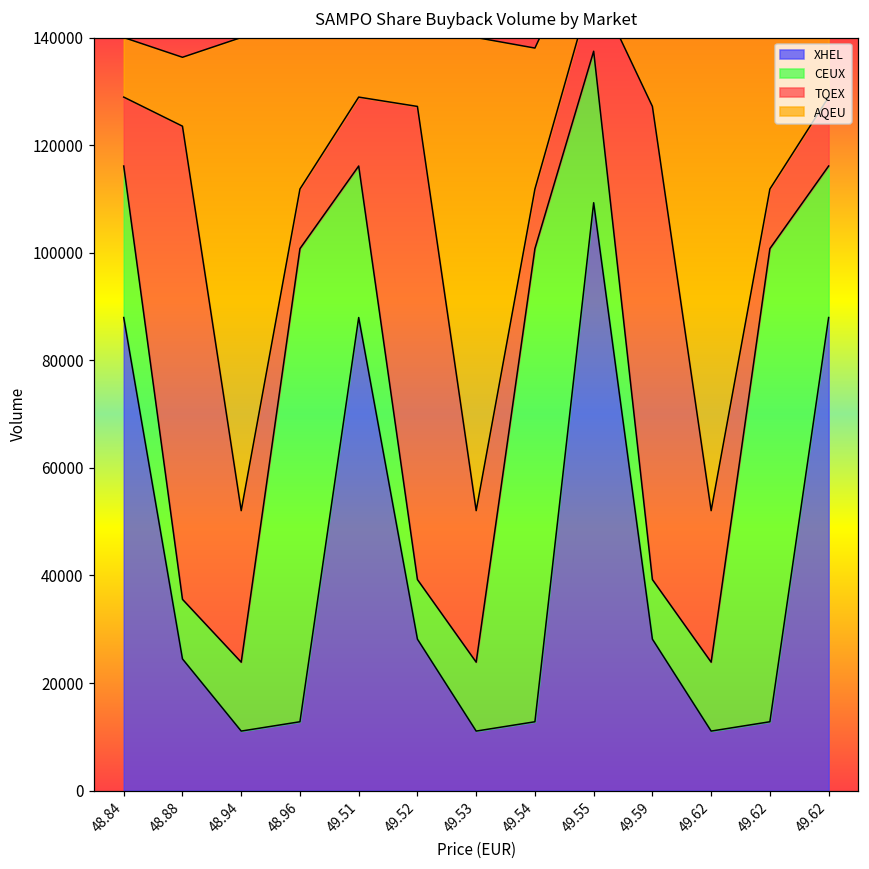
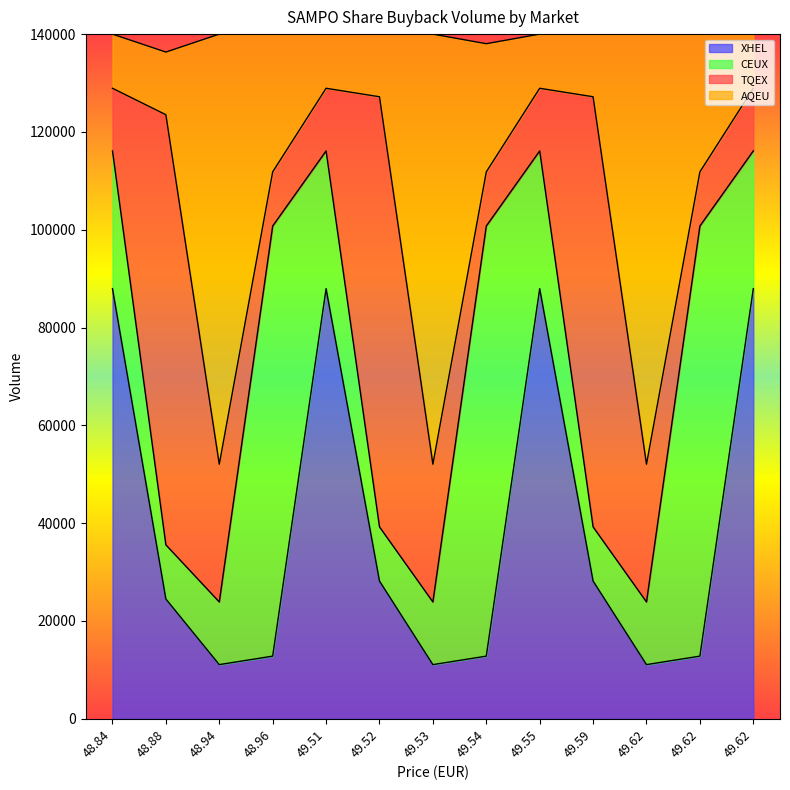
  {
    "XHEL": {
      "48.84": 88000,
      "48.88": 24000,
      "48.94": 11000,
      "48.96": 13000,
      "49.51": 88000,
      "49.52": 28000,
      "49.53": 11000,
      "49.54": 13000,
-     "49.55": 109000,
+     "49.55": 88000,
      "49.59": 28000
    },
    "CEUX": {
      "48.84": 28000,
      "48.88": 11000,
      "48.94": 13000,
      "48.96": 88000,
      "49.51": 28000,
      "49.52": 11000,
      "49.53": 13000,
      "49.54": 88000,
      "49.55": 28000,
      "49.59": 11000
    },
    "TQEX": {
      "48.84": 13000,
      "48.88": 88000,
      "48.94": 28000,
      "48.96": 11000,
      "49.51": 13000,
      "49.52": 88000,
      "49.53": 28000,
      "49.54": 11000,
      "49.59": 88000
    },
    "AQEU": {
      "48.84": 11000,
      "48.88": 13000,
      "48.94": 88000,
      "48.96": 28000,
      "49.51": 11000,
      "49.53": 88000,
      "49.54": 26000,
      "49.59": 13000
    }
  }
